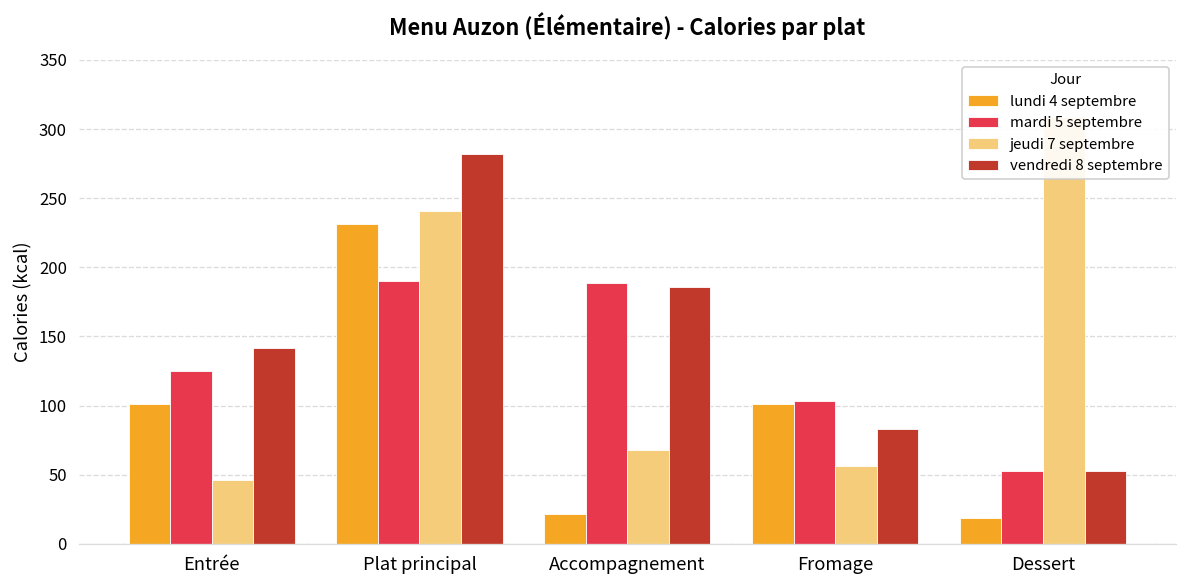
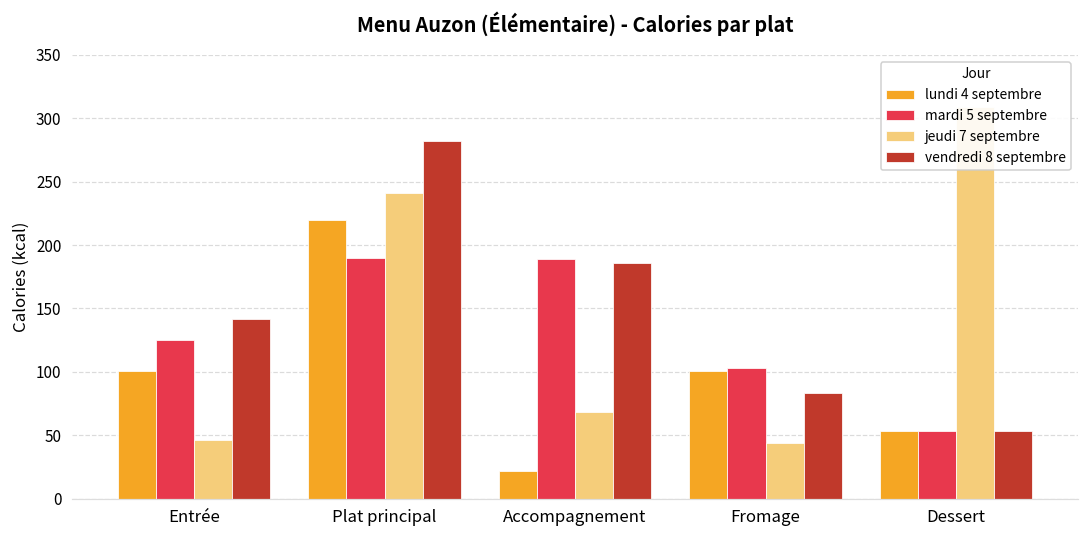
  {
    "lundi 4 septembre": {
      "Entrée": 101,
-     "Plat principal": 231,
+     "Plat principal": 220,
      "Accompagnement": 22,
      "Fromage": 101,
-     "Dessert": 19
+     "Dessert": 53
    },
    "jeudi 7 septembre": {
      "Entrée": 46,
      "Plat principal": 241,
      "Accompagnement": 68,
-     "Fromage": 56
+     "Fromage": 44
    }
  }
